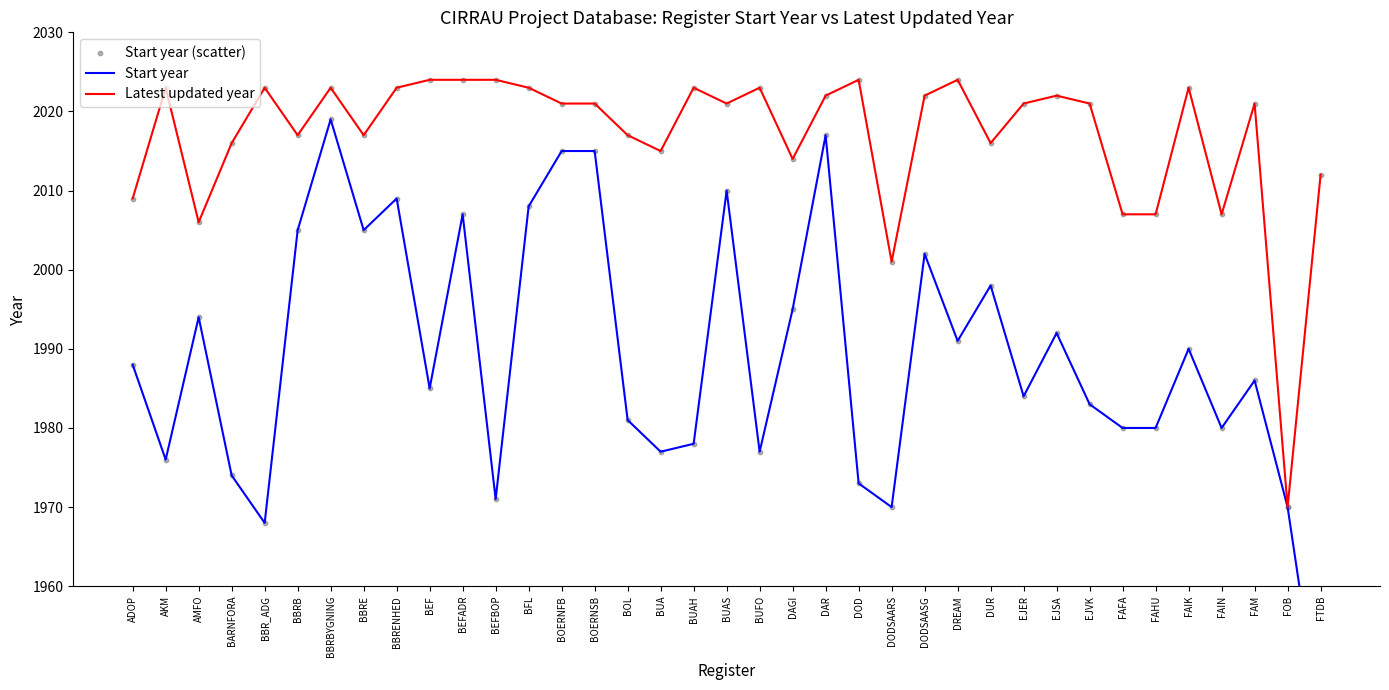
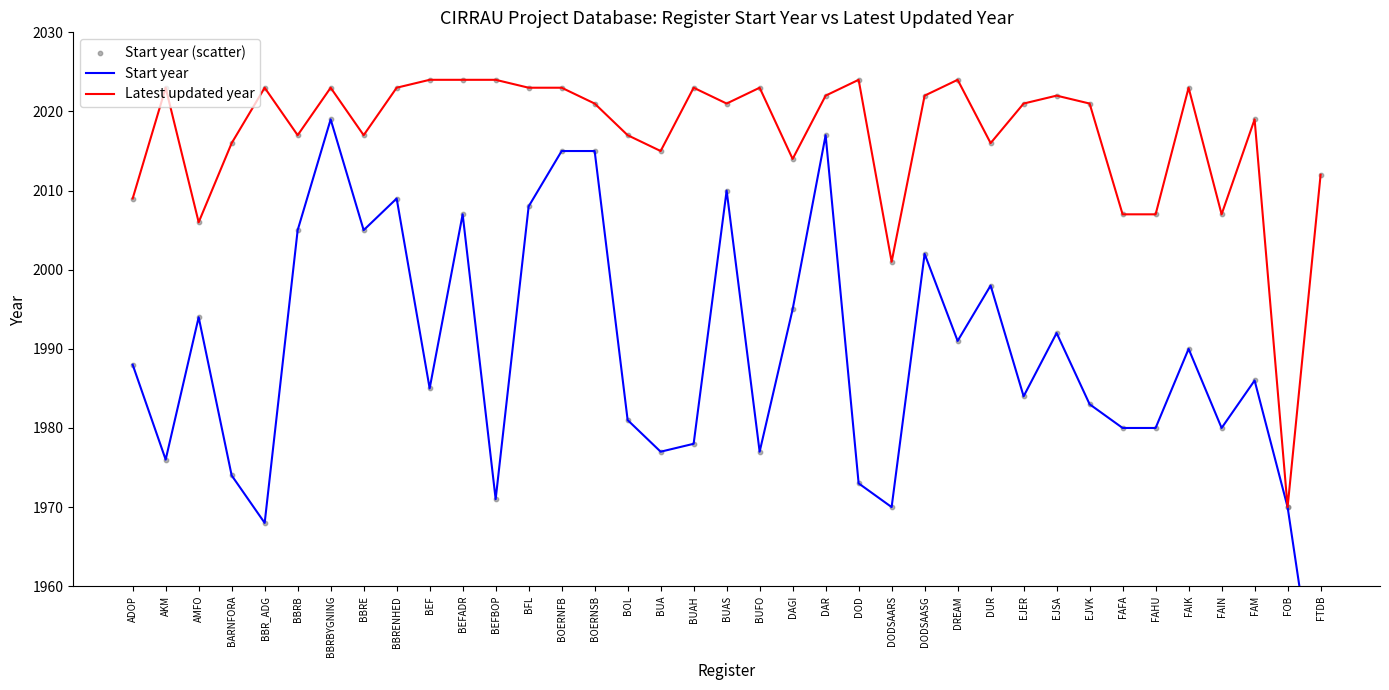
  {
    "Start year (scatter)": {
      "ADOP": 1988,
      "AKM": 1976,
      "AMFO": 1994,
      "BARNFORA": 1974,
      "BBR_ADG": 1968,
      "BBRB": 2005,
      "BBRBYGNING": 2019,
      "BBRE": 2005,
      "BBRENHED": 2009,
      "BEF": 1985,
      "BEFADR": 2007,
      "BEFBOP": 1971,
      "BFL": 2008,
      "BOERNFB": 2015,
      "BOERNSB": 2015,
      "BOL": 1981,
      "BUA": 1977,
      "BUAH": 1978,
      "BUAS": 2010,
      "BUFO": 1977,
      "DAGI": 1995,
      "DAR": 2017,
      "DOD": 1973,
      "DODSAARS": 1970,
      "DODSAASG": 2002,
      "DREAM": 1991,
      "DUR": 1998,
      "EJER": 1984,
      "EJSA": 1992,
      "EJVK": 1983,
      "FAFA": 1980,
      "FAHU": 1980,
      "FAIK": 1990,
      "FAIN": 1980,
      "FAM": 1986
    },
    "Latest updated year": {
      "ADOP": 2009,
      "AMFO": 2006,
      "BARNFORA": 2016,
      "BBR_ADG": 2023,
      "BBRB": 2017,
      "BBRBYGNING": 2023,
      "BBRE": 2017,
      "BBRENHED": 2023,
      "BEF": 2024,
      "BEFADR": 2024,
      "BEFBOP": 2024,
      "BFL": 2023,
-     "BOERNFB": 2021,
+     "BOERNFB": 2023,
      "BOERNSB": 2021,
      "BOL": 2017,
      "BUA": 2015,
      "BUAH": 2023,
      "BUAS": 2021,
      "BUFO": 2023,
      "DAGI": 2014,
      "DAR": 2022,
      "DOD": 2024,
      "DODSAARS": 2001,
      "DODSAASG": 2022,
      "DREAM": 2024,
      "DUR": 2016,
      "EJER": 2021,
      "EJSA": 2022,
      "EJVK": 2021,
      "FAFA": 2007,
      "FAHU": 2007,
      "FAIK": 2023,
      "FAIN": 2007,
-     "FAM": 2021,
+     "FAM": 2019,
      "FTDB": 2012
    }
  }
